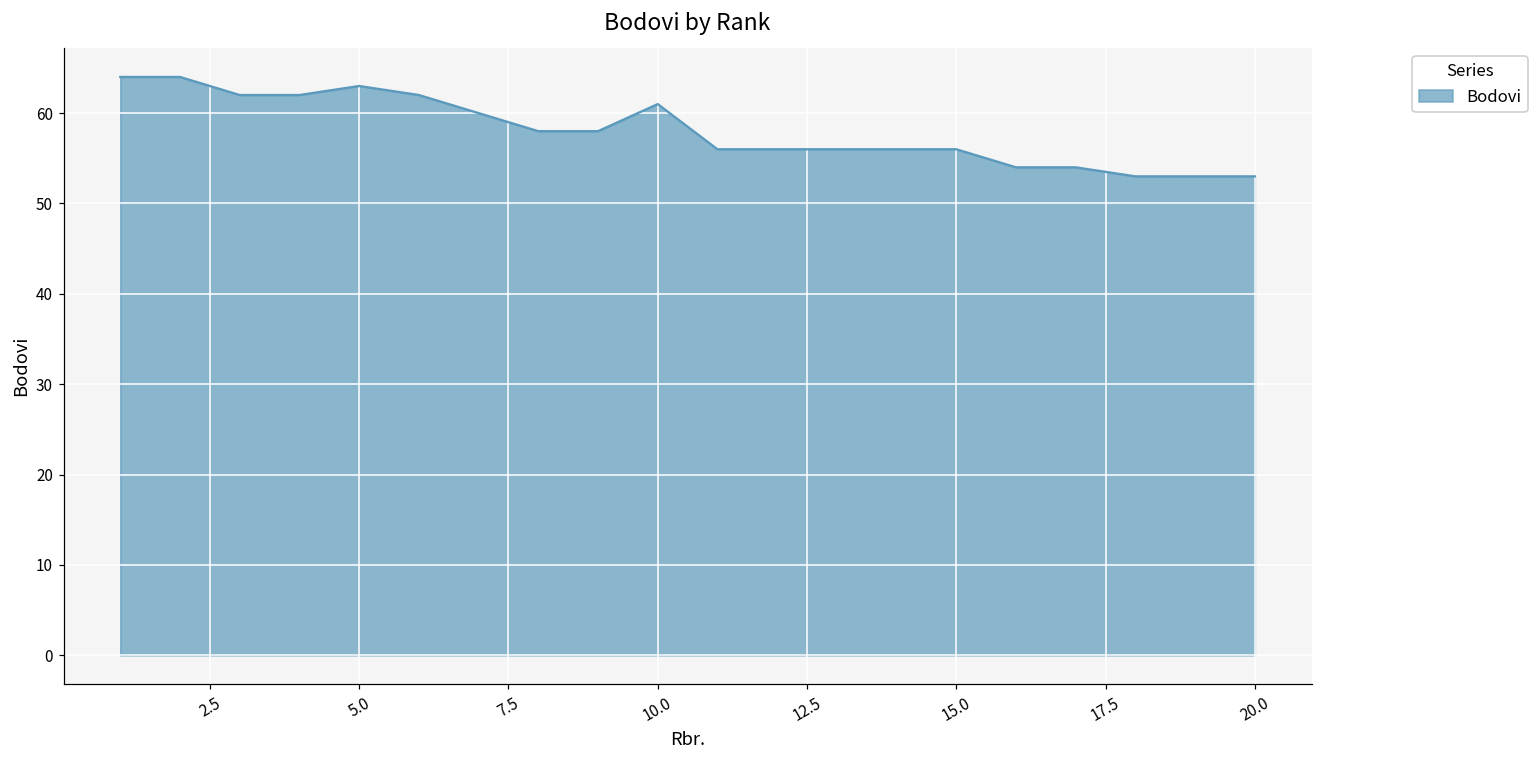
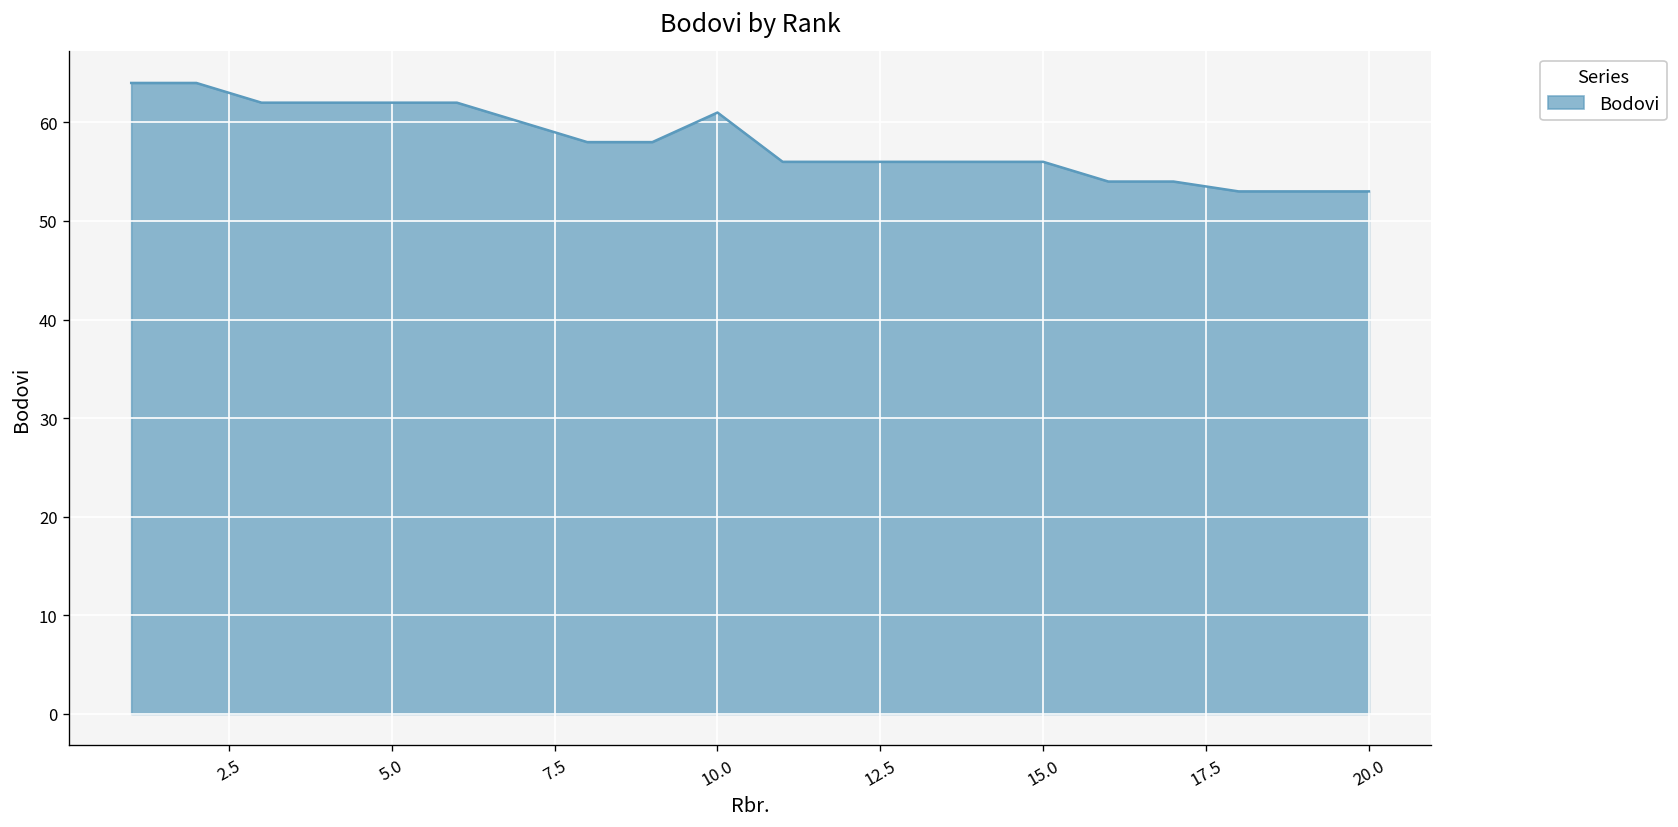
  {
-   "5.0": 63,
+   "5.0": 62,
    "10.0": 61,
    "15.0": 56,
    "20.0": 53
  }
